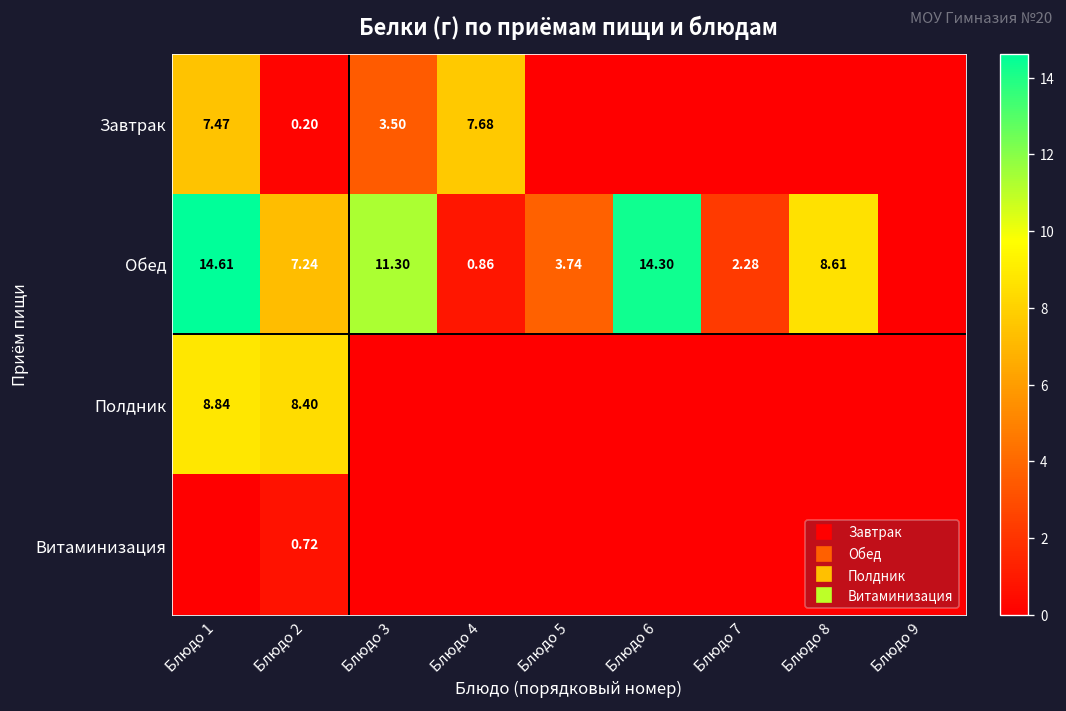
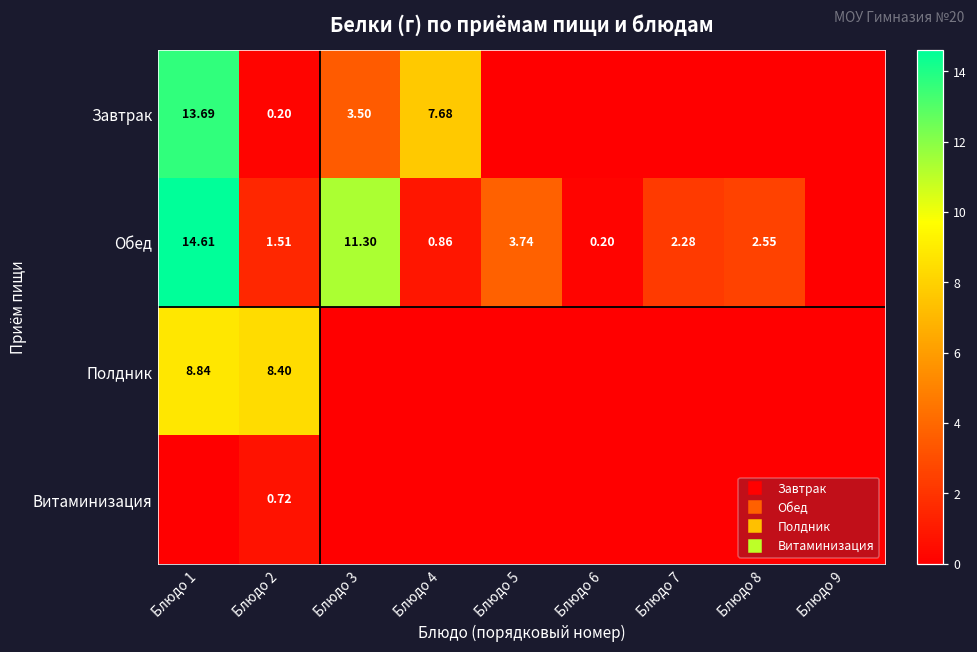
  {
    "Завтрак": {
-     "Блюдо 1": 7.47,
+     "Блюдо 1": 13.69,
      "Блюдо 2": 0.20,
      "Блюдо 3": 3.50,
      "Блюдо 4": 7.68
    },
    "Обед": {
      "Блюдо 1": 14.61,
-     "Блюдо 2": 7.24,
+     "Блюдо 2": 1.51,
      "Блюдо 3": 11.30,
      "Блюдо 4": 0.86,
      "Блюдо 5": 3.74,
-     "Блюдо 6": 14.30,
+     "Блюдо 6": 0.20,
      "Блюдо 7": 2.28,
-     "Блюдо 8": 8.61
+     "Блюдо 8": 2.55
    },
    "Полдник": {
      "Блюдо 1": 8.84,
      "Блюдо 2": 8.40
    },
    "Витаминизация": {
      "Блюдо 2": 0.72
    }
  }
